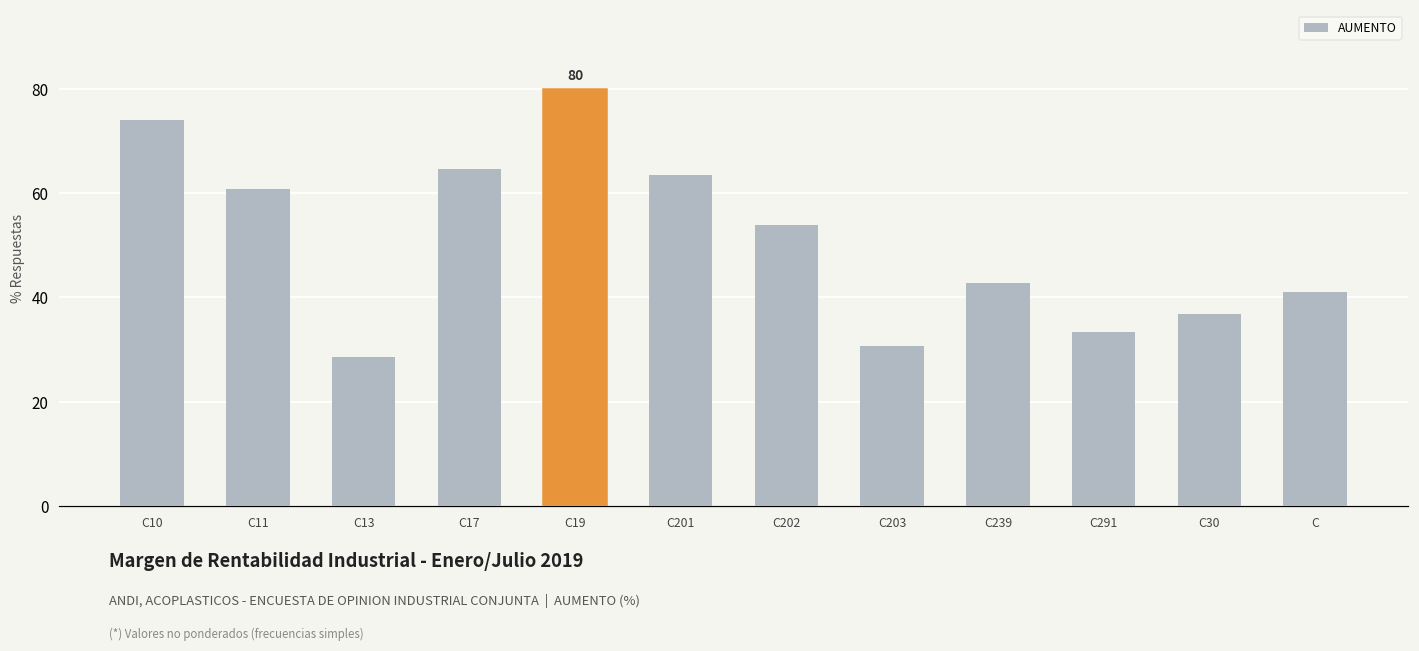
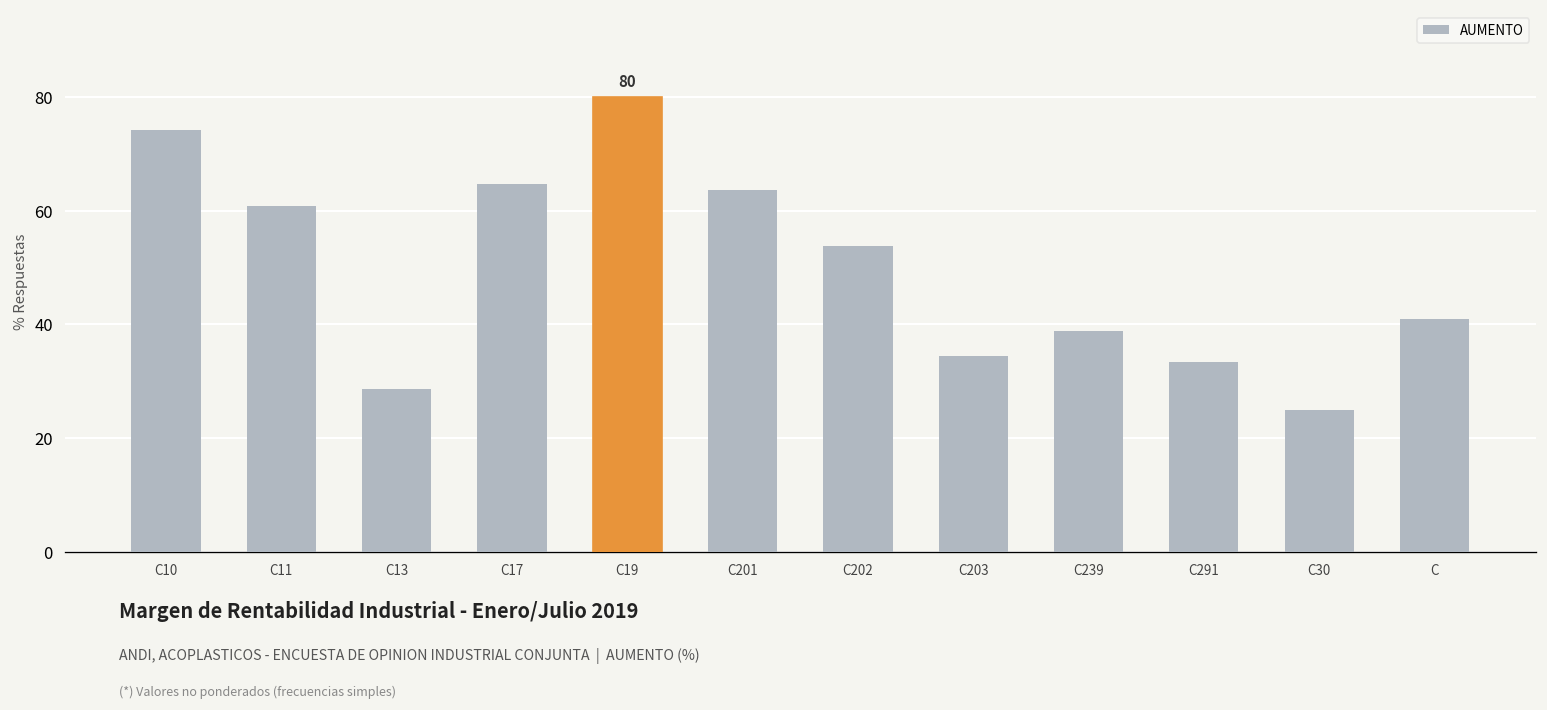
  {
    "C10": 74,
    "C11": 61,
    "C13": 29,
    "C17": 65,
    "C201": 64,
    "C202": 54,
-   "C203": 31,
-   "C239": 43,
+   "C203": 34,
+   "C239": 39,
    "C291": 33,
-   "C30": 37,
+   "C30": 25,
    "C": 41
  }
